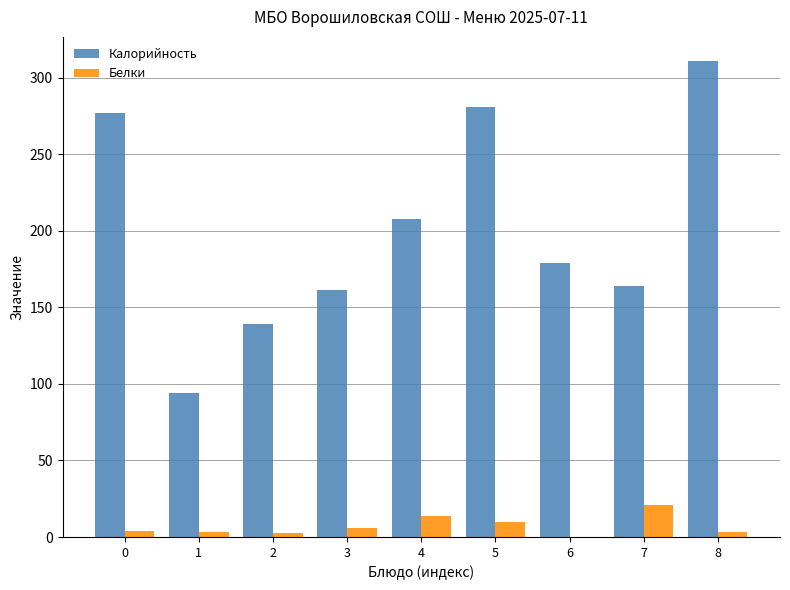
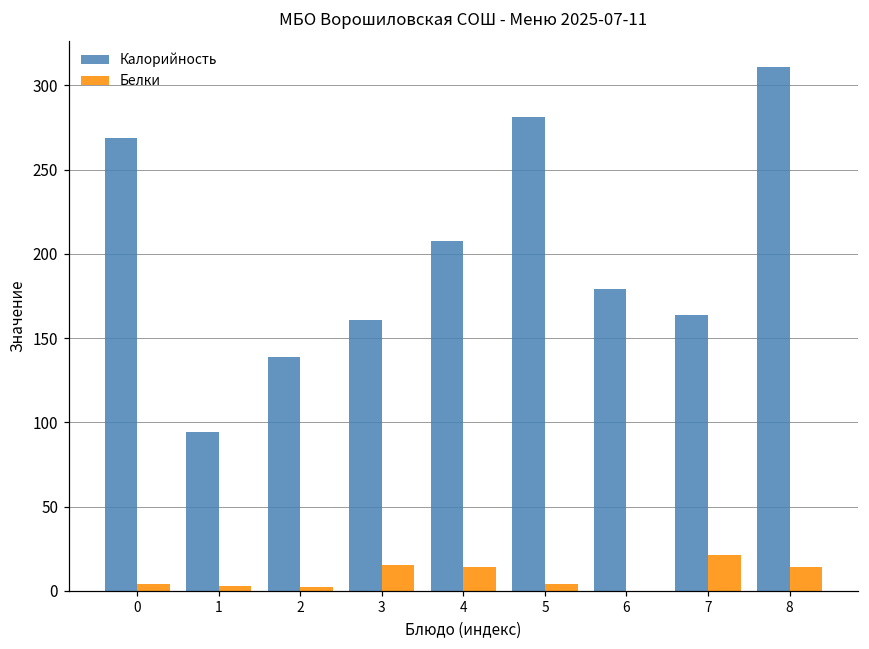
  {
    "Калорийность": {
-     "0": 277,
+     "0": 269,
      "1": 94,
      "2": 139,
      "3": 161,
      "4": 208,
      "5": 281,
      "6": 179,
      "7": 164,
      "8": 311
    },
    "Белки": {
      "0": 4,
      "1": 3,
      "2": 2,
-     "3": 6,
+     "3": 15,
      "4": 14,
-     "5": 10,
+     "5": 4,
      "7": 21,
-     "8": 3
+     "8": 14
    }
  }
